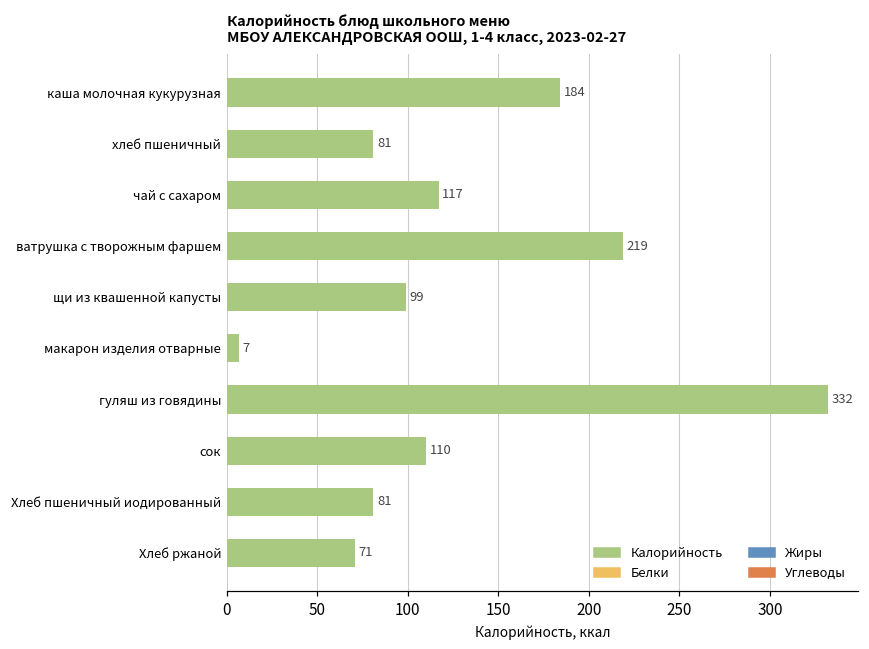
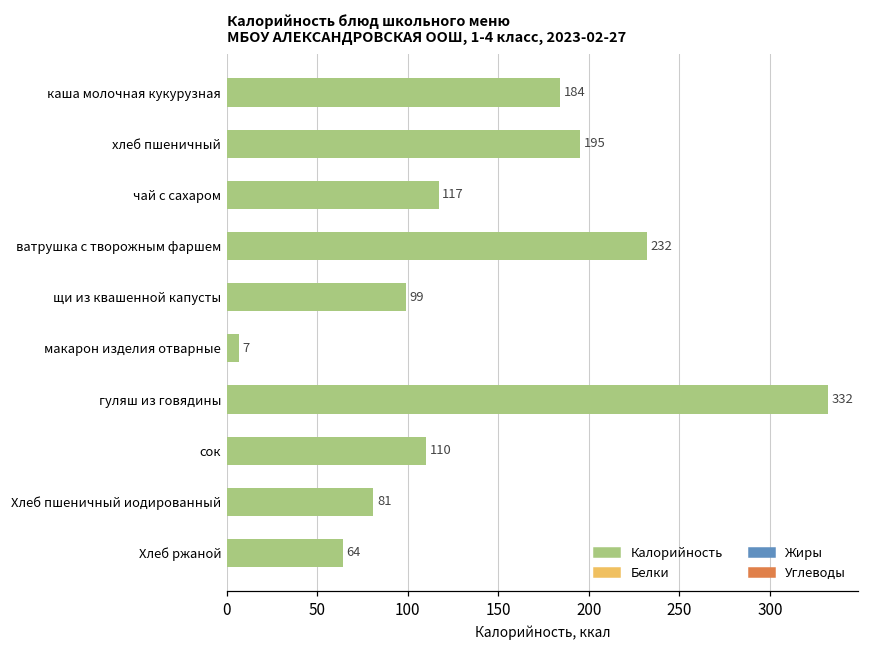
  {
    "каша молочная кукурузная": 184,
-   "хлеб пшеничный": 81,
+   "хлеб пшеничный": 195,
    "чай с сахаром": 117,
-   "ватрушка с творожным фаршем": 219,
+   "ватрушка с творожным фаршем": 232,
    "щи из квашенной капусты": 99,
    "макарон изделия отварные": 7,
    "гуляш из говядины": 332,
    "сок": 110,
    "Хлеб пшеничный иодированный": 81,
-   "Хлеб ржаной": 71
+   "Хлеб ржаной": 64
  }
